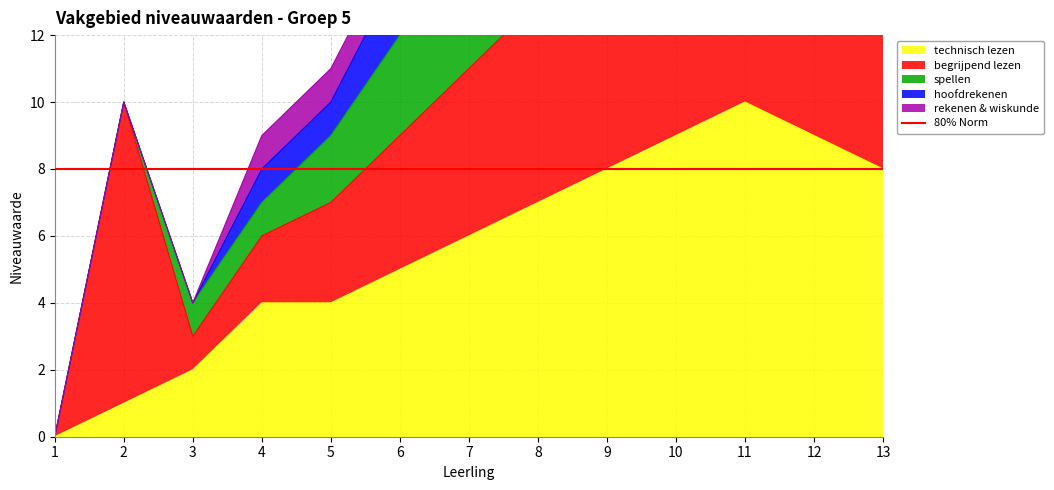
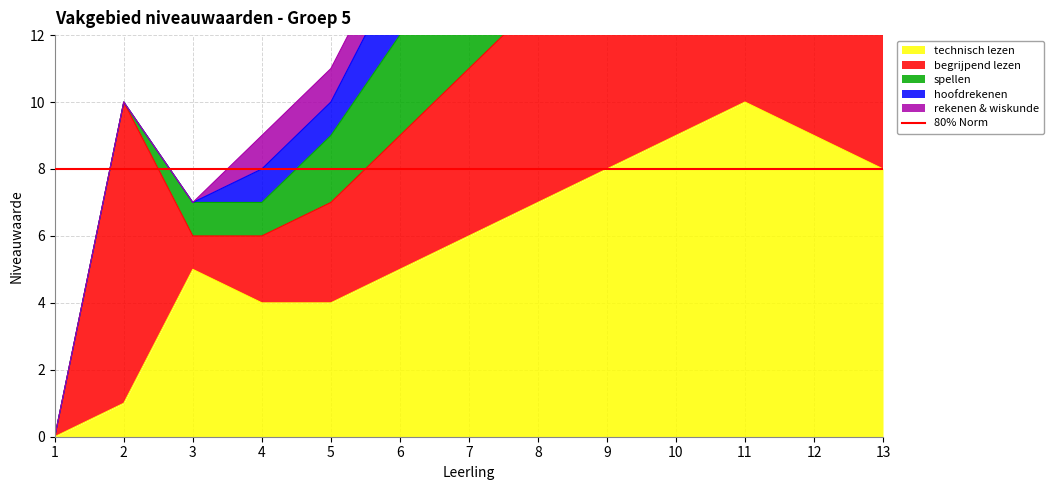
  {
    "technisch lezen": {
      "2": 1,
-     "3": 2,
+     "3": 5,
      "4": 4,
      "5": 4,
      "6": 5,
      "7": 6,
      "8": 7,
      "9": 8,
      "10": 9,
      "11": 10,
      "12": 9,
      "13": 8
    },
    "begrijpend lezen": {
      "3": 1,
      "4": 2,
      "5": 3,
      "6": 4,
      "7": 5
    },
    "spellen": {
      "4": 1,
      "5": 2,
      "6": 3
    },
    "hoofdrekenen": {
      "4": 1,
      "5": 1
    },
    "rekenen & wiskunde": {
      "4": 1,
      "5": 1
    }
  }
